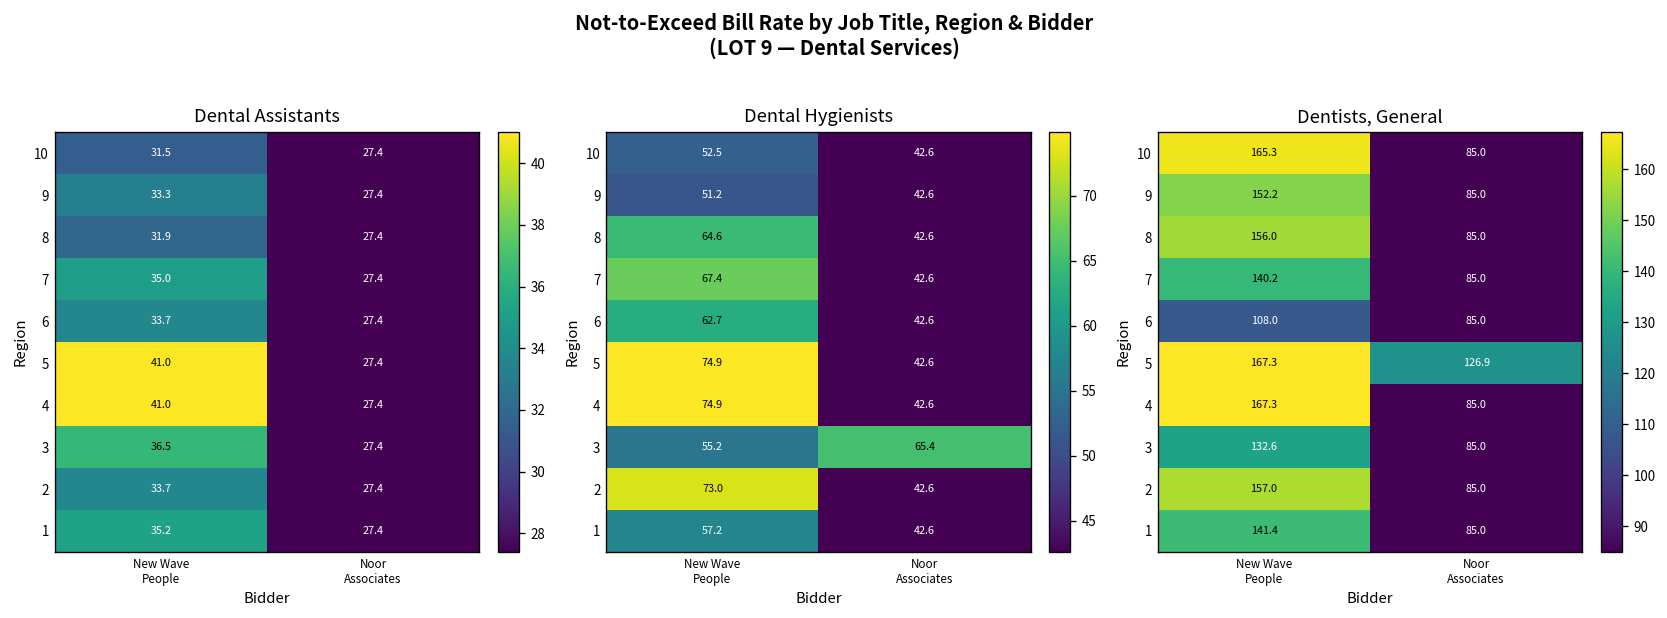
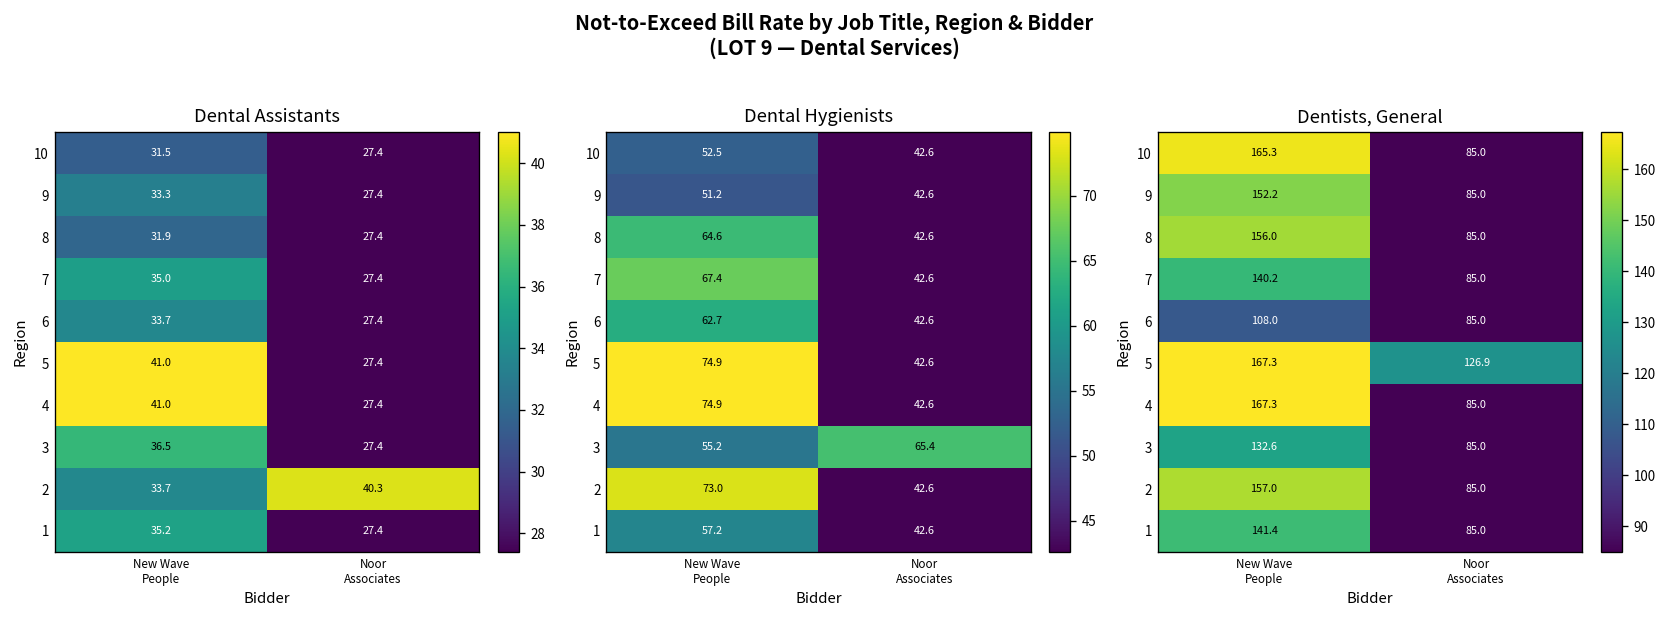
  {
    "Dental Assistants": {
      "10": {
        "New Wave People": 31.5,
        "Noor Associates": 27.4
      },
      "9": {
        "New Wave People": 33.3,
        "Noor Associates": 27.4
      },
      "8": {
        "New Wave People": 31.9,
        "Noor Associates": 27.4
      },
      "7": {
        "New Wave People": 35.0,
        "Noor Associates": 27.4
      },
      "6": {
        "New Wave People": 33.7,
        "Noor Associates": 27.4
      },
      "5": {
        "New Wave People": 41.0,
        "Noor Associates": 27.4
      },
      "4": {
        "New Wave People": 41.0,
        "Noor Associates": 27.4
      },
      "3": {
        "New Wave People": 36.5,
        "Noor Associates": 27.4
      },
      "2": {
        "New Wave People": 33.7,
-       "Noor Associates": 27.4
+       "Noor Associates": 40.3
      },
      "1": {
        "New Wave People": 35.2,
        "Noor Associates": 27.4
      }
    },
    "Dental Hygienists": {
      "10": {
        "New Wave People": 52.5,
        "Noor Associates": 42.6
      },
      "9": {
        "New Wave People": 51.2,
        "Noor Associates": 42.6
      },
      "8": {
        "New Wave People": 64.6,
        "Noor Associates": 42.6
      },
      "7": {
        "New Wave People": 67.4,
        "Noor Associates": 42.6
      },
      "6": {
        "New Wave People": 62.7,
        "Noor Associates": 42.6
      },
      "5": {
        "New Wave People": 74.9,
        "Noor Associates": 42.6
      },
      "4": {
        "New Wave People": 74.9,
        "Noor Associates": 42.6
      },
      "3": {
        "New Wave People": 55.2,
        "Noor Associates": 65.4
      },
      "2": {
        "New Wave People": 73.0,
        "Noor Associates": 42.6
      },
      "1": {
        "New Wave People": 57.2,
        "Noor Associates": 42.6
      }
    },
    "Dentists, General": {
      "10": {
        "New Wave People": 165.3,
        "Noor Associates": 85.0
      },
      "9": {
        "New Wave People": 152.2,
        "Noor Associates": 85.0
      },
      "8": {
        "New Wave People": 156.0,
        "Noor Associates": 85.0
      },
      "7": {
        "New Wave People": 140.2,
        "Noor Associates": 85.0
      },
      "6": {
        "New Wave People": 108.0,
        "Noor Associates": 85.0
      },
      "5": {
        "New Wave People": 167.3,
        "Noor Associates": 126.9
      },
      "4": {
        "New Wave People": 167.3,
        "Noor Associates": 85.0
      },
      "3": {
        "New Wave People": 132.6,
        "Noor Associates": 85.0
      },
      "2": {
        "New Wave People": 157.0,
        "Noor Associates": 85.0
      },
      "1": {
        "New Wave People": 141.4,
        "Noor Associates": 85.0
      }
    }
  }
